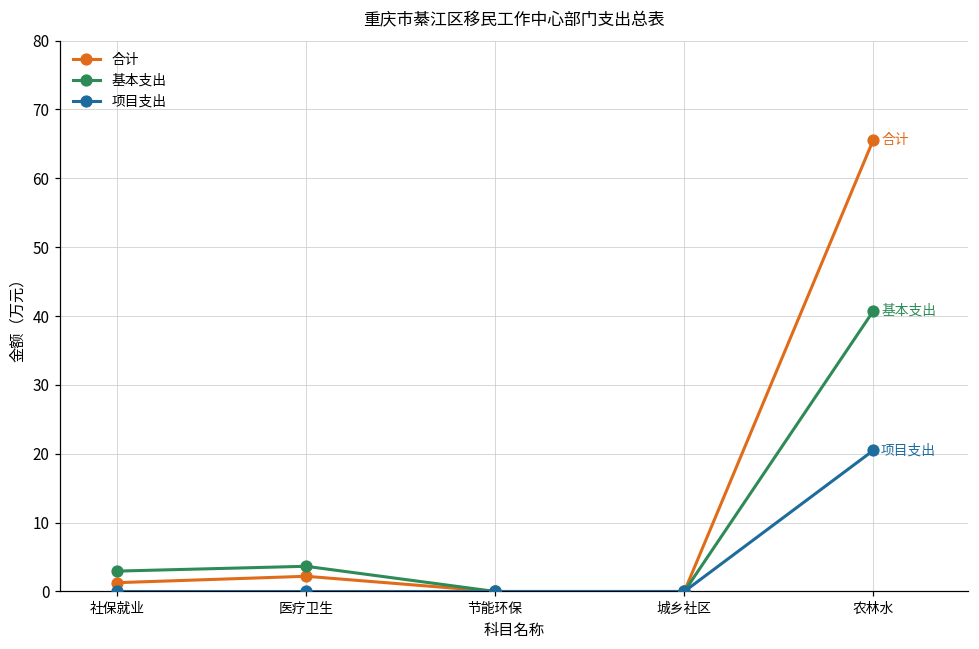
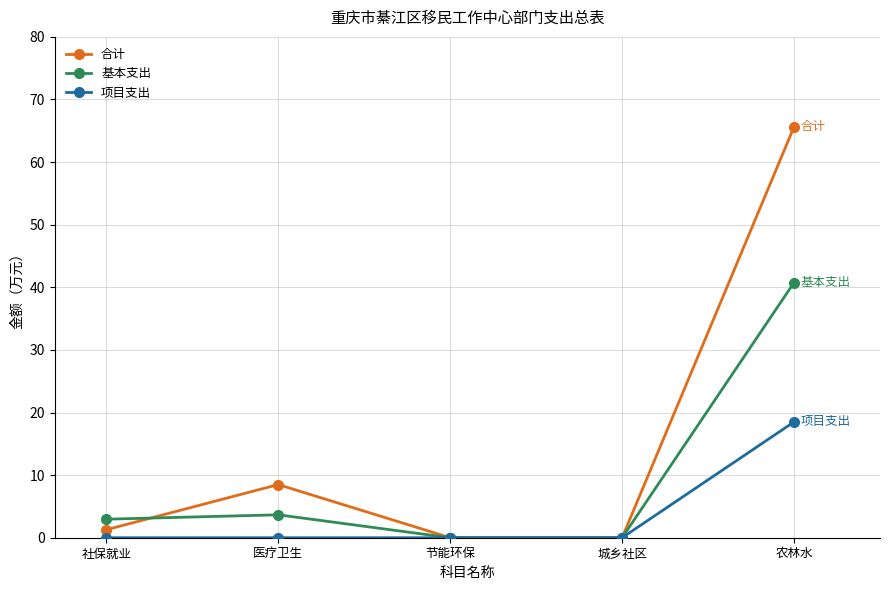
  {
    "合计": {
      "社保就业": 1,
-     "医疗卫生": 2,
+     "医疗卫生": 8,
      "农林水": 66
    },
    "基本支出": {
      "社保就业": 3,
      "医疗卫生": 4,
      "农林水": 41
    },
    "项目支出": {
      "社保就业": 0,
      "医疗卫生": 0,
-     "农林水": 21
+     "农林水": 19
    }
  }
